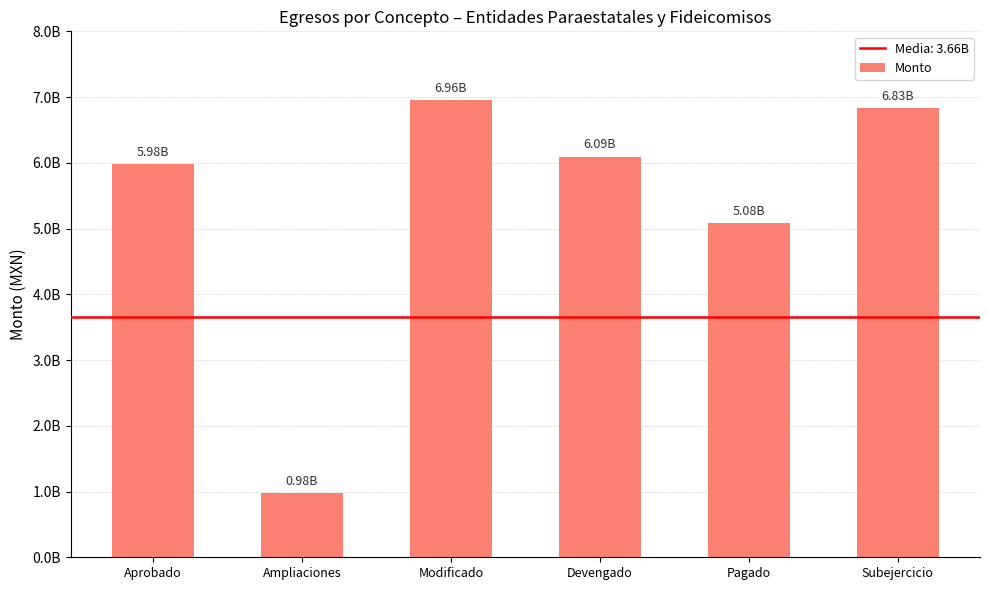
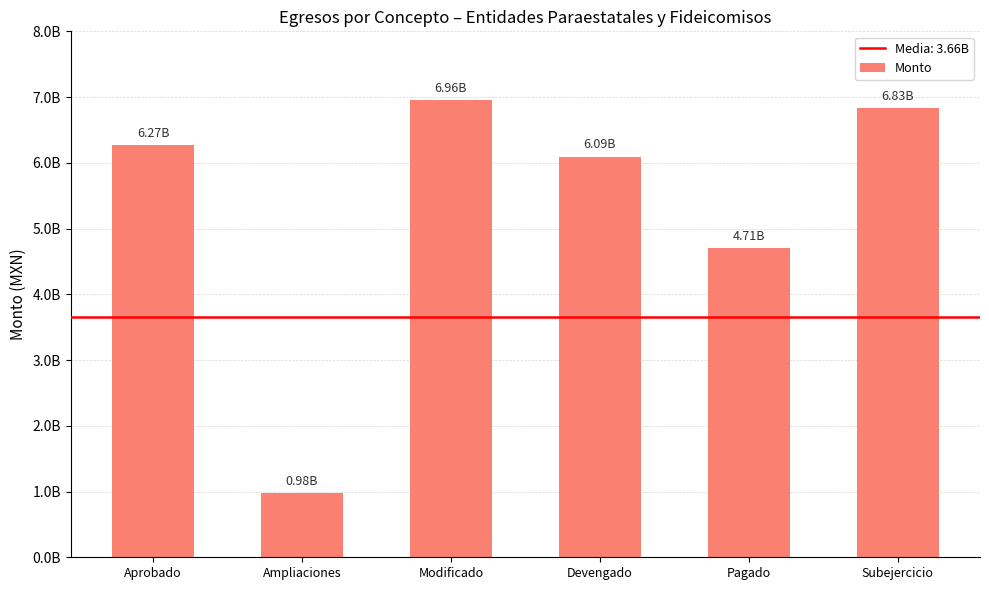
  {
-   "Aprobado": "5.98B",
+   "Aprobado": "6.27B",
    "Ampliaciones": "0.98B",
    "Modificado": "6.96B",
    "Devengado": "6.09B",
-   "Pagado": "5.08B",
+   "Pagado": "4.71B",
    "Subejercicio": "6.83B"
  }
